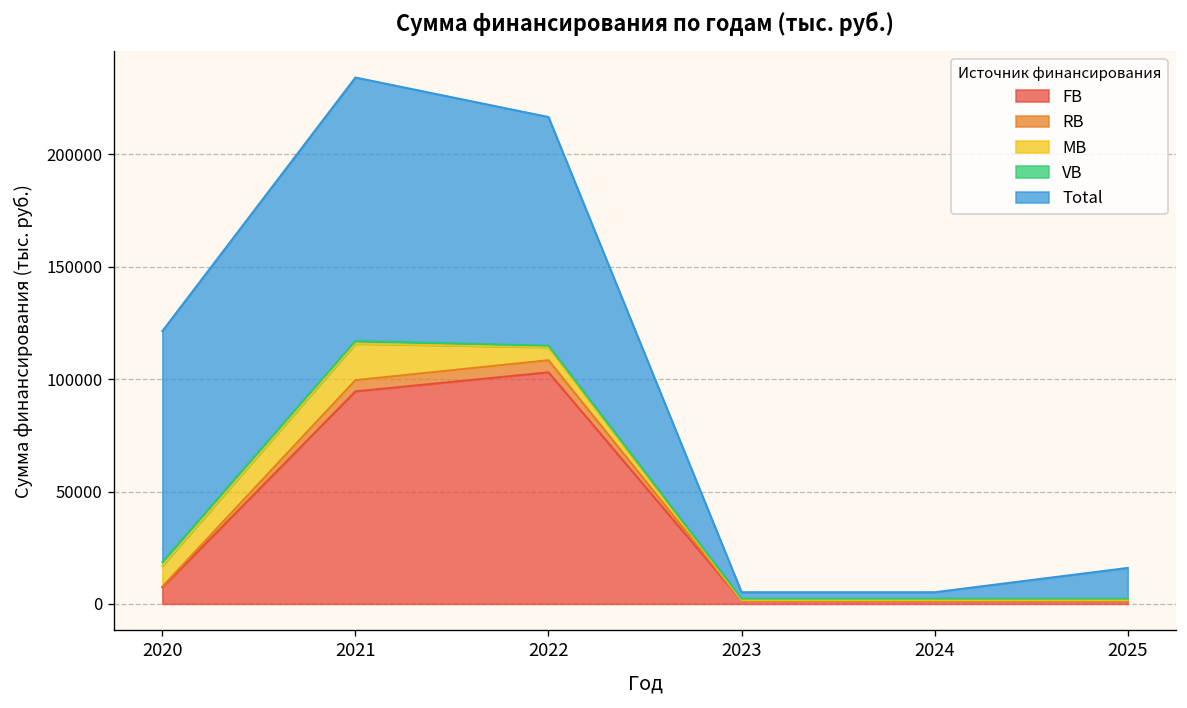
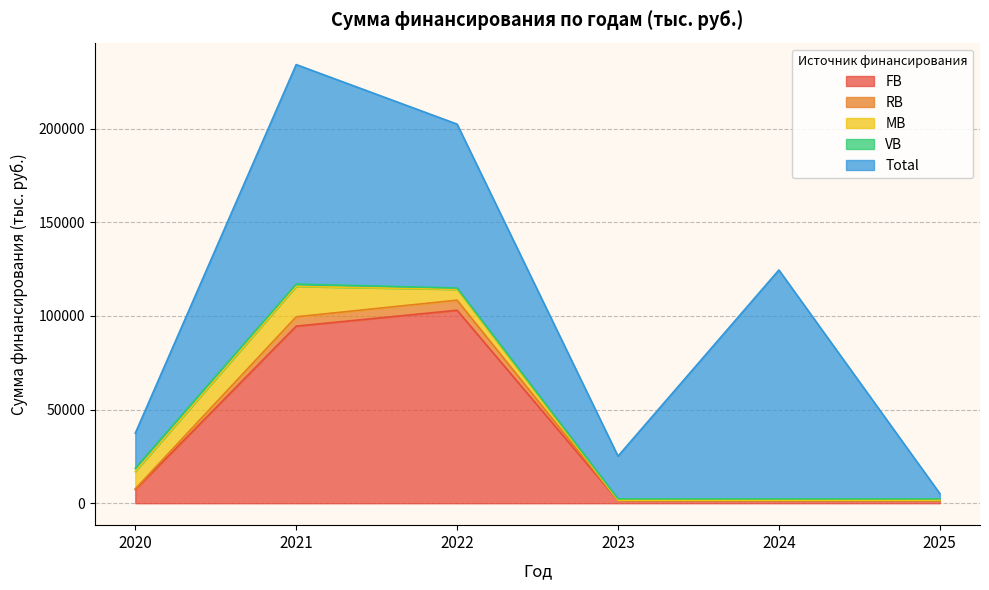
  {
    "MB": {
      "2020": 9000
    },
    "VB": {
      "2020": 2000
    },
    "Total": {
-     "2020": 103000,
+     "2020": 19000,
      "2021": 117000,
-     "2022": 102000,
-     "2023": 3000,
-     "2024": 3000,
-     "2025": 14000
+     "2022": 88000,
+     "2023": 23000,
+     "2024": 122000,
+     "2025": 3000
    }
  }
